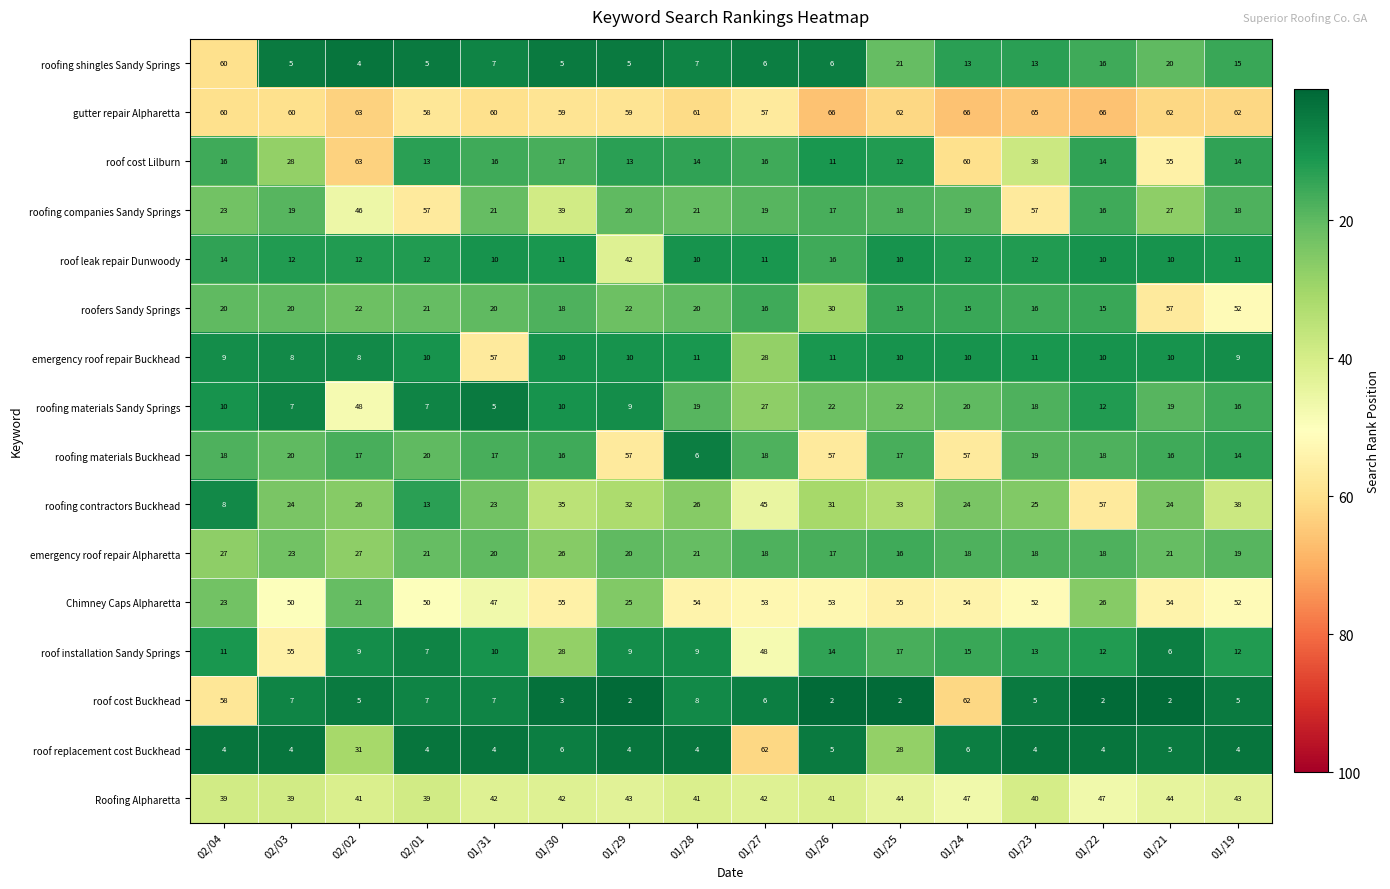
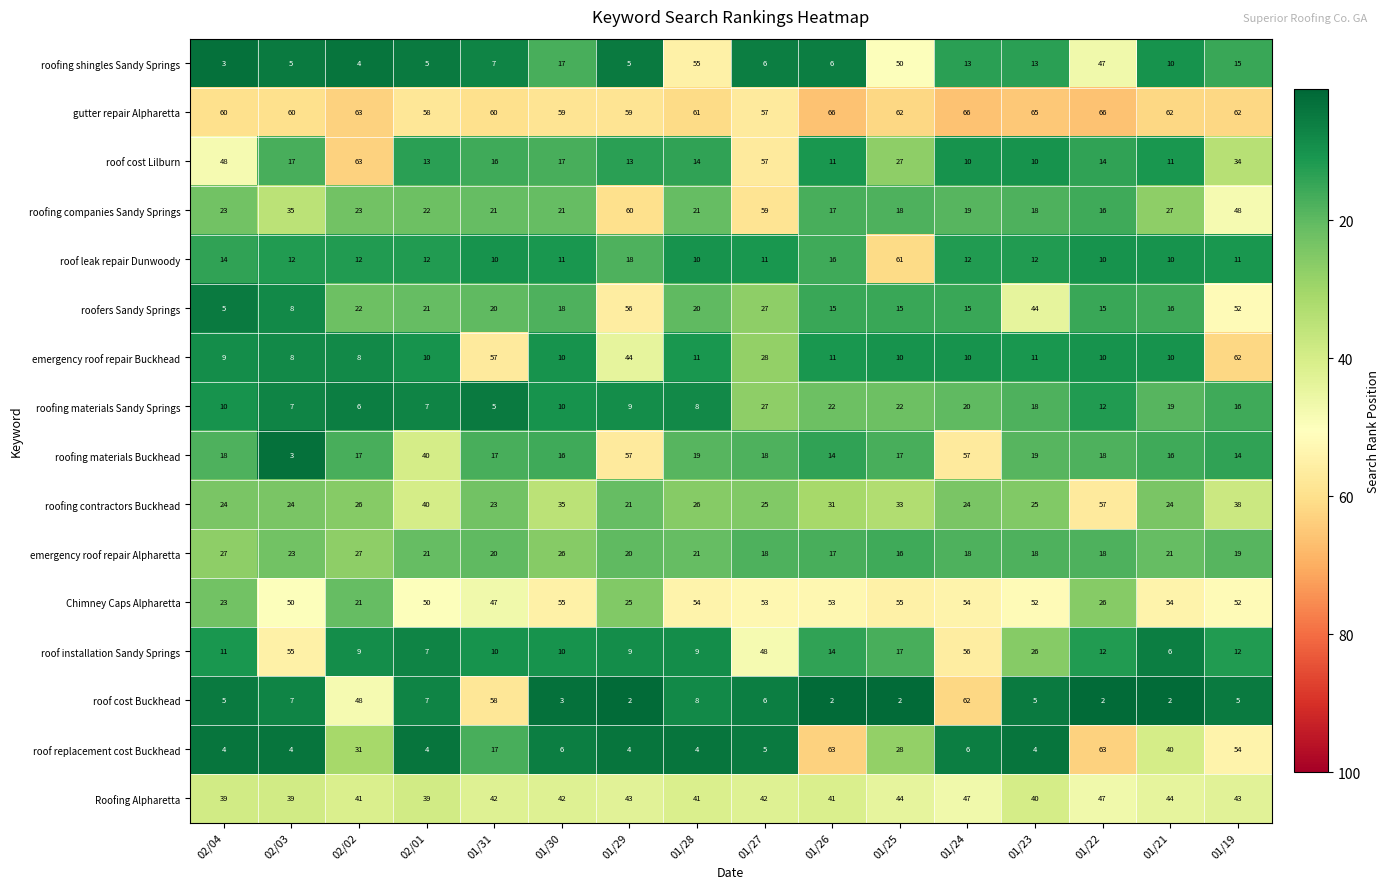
  {
    "roofing shingles Sandy Springs": {
-     "02/04": 60,
+     "02/04": 3,
      "02/03": 5,
      "02/02": 4,
      "02/01": 5,
      "01/31": 7,
-     "01/30": 5,
+     "01/30": 17,
      "01/29": 5,
-     "01/28": 7,
+     "01/28": 55,
      "01/27": 6,
      "01/26": 6,
-     "01/25": 21,
+     "01/25": 50,
      "01/24": 13,
      "01/23": 13,
-     "01/22": 16,
-     "01/21": 20,
+     "01/22": 47,
+     "01/21": 10,
      "01/19": 15
    },
    "roof cost Lilburn": {
-     "02/04": 16,
-     "02/03": 28,
+     "02/04": 48,
+     "02/03": 17,
      "02/02": 63,
      "02/01": 13,
      "01/31": 16,
      "01/30": 17,
      "01/29": 13,
      "01/28": 14,
-     "01/27": 16,
+     "01/27": 57,
      "01/26": 11,
-     "01/25": 12,
-     "01/24": 60,
-     "01/23": 38,
+     "01/25": 27,
+     "01/24": 10,
+     "01/23": 10,
      "01/22": 14,
-     "01/21": 55,
-     "01/19": 14
+     "01/21": 11,
+     "01/19": 34
    },
    "roofing companies Sandy Springs": {
      "02/04": 23,
-     "02/03": 19,
-     "02/02": 46,
-     "02/01": 57,
+     "02/03": 35,
+     "02/02": 23,
+     "02/01": 22,
      "01/31": 21,
-     "01/30": 39,
-     "01/29": 20,
+     "01/30": 21,
+     "01/29": 60,
      "01/28": 21,
-     "01/27": 19,
+     "01/27": 59,
      "01/26": 17,
      "01/25": 18,
      "01/24": 19,
-     "01/23": 57,
+     "01/23": 18,
      "01/22": 16,
      "01/21": 27,
-     "01/19": 18
+     "01/19": 48
    },
    "roof leak repair Dunwoody": {
      "02/04": 14,
      "02/03": 12,
      "02/02": 12,
      "02/01": 12,
      "01/31": 10,
      "01/30": 11,
-     "01/29": 42,
+     "01/29": 18,
      "01/28": 10,
      "01/27": 11,
      "01/26": 16,
-     "01/25": 10,
+     "01/25": 61,
      "01/24": 12,
      "01/23": 12,
      "01/22": 10,
      "01/21": 10,
      "01/19": 11
    },
    "roofers Sandy Springs": {
-     "02/04": 20,
-     "02/03": 20,
+     "02/04": 5,
+     "02/03": 8,
      "02/02": 22,
      "02/01": 21,
      "01/31": 20,
      "01/30": 18,
-     "01/29": 22,
+     "01/29": 56,
      "01/28": 20,
-     "01/27": 16,
-     "01/26": 30,
+     "01/27": 27,
+     "01/26": 15,
      "01/25": 15,
      "01/24": 15,
-     "01/23": 16,
+     "01/23": 44,
      "01/22": 15,
-     "01/21": 57,
+     "01/21": 16,
      "01/19": 52
    },
    "emergency roof repair Buckhead": {
      "02/04": 9,
      "02/03": 8,
      "02/02": 8,
      "02/01": 10,
      "01/31": 57,
      "01/30": 10,
-     "01/29": 10,
+     "01/29": 44,
      "01/28": 11,
      "01/27": 28,
      "01/26": 11,
      "01/25": 10,
      "01/24": 10,
      "01/23": 11,
      "01/22": 10,
      "01/21": 10,
-     "01/19": 9
+     "01/19": 62
    },
    "roofing materials Sandy Springs": {
      "02/04": 10,
      "02/03": 7,
-     "02/02": 48,
+     "02/02": 6,
      "02/01": 7,
      "01/31": 5,
      "01/30": 10,
      "01/29": 9,
-     "01/28": 19,
+     "01/28": 8,
      "01/27": 27,
      "01/26": 22,
      "01/25": 22,
      "01/24": 20,
      "01/23": 18,
      "01/22": 12,
      "01/21": 19,
      "01/19": 16
    },
    "roofing materials Buckhead": {
      "02/04": 18,
-     "02/03": 20,
+     "02/03": 3,
      "02/02": 17,
-     "02/01": 20,
+     "02/01": 40,
      "01/31": 17,
      "01/30": 16,
      "01/29": 57,
-     "01/28": 6,
+     "01/28": 19,
      "01/27": 18,
-     "01/26": 57,
+     "01/26": 14,
      "01/25": 17,
      "01/24": 57,
      "01/23": 19,
      "01/22": 18,
      "01/21": 16,
      "01/19": 14
    },
    "roofing contractors Buckhead": {
-     "02/04": 8,
+     "02/04": 24,
      "02/03": 24,
      "02/02": 26,
-     "02/01": 13,
+     "02/01": 40,
      "01/31": 23,
      "01/30": 35,
-     "01/29": 32,
+     "01/29": 21,
      "01/28": 26,
-     "01/27": 45,
+     "01/27": 25,
      "01/26": 31,
      "01/25": 33,
      "01/24": 24,
      "01/23": 25,
      "01/22": 57,
      "01/21": 24,
      "01/19": 38
    },
    "roof installation Sandy Springs": {
      "02/04": 11,
      "02/03": 55,
      "02/02": 9,
      "02/01": 7,
      "01/31": 10,
-     "01/30": 28,
+     "01/30": 10,
      "01/29": 9,
      "01/28": 9,
      "01/27": 48,
      "01/26": 14,
      "01/25": 17,
-     "01/24": 15,
-     "01/23": 13,
+     "01/24": 56,
+     "01/23": 26,
      "01/22": 12,
      "01/21": 6,
      "01/19": 12
    },
    "roof cost Buckhead": {
-     "02/04": 58,
+     "02/04": 5,
      "02/03": 7,
-     "02/02": 5,
+     "02/02": 48,
      "02/01": 7,
-     "01/31": 7,
+     "01/31": 58,
      "01/30": 3,
      "01/29": 2,
      "01/28": 8,
      "01/27": 6,
      "01/26": 2,
      "01/25": 2,
      "01/24": 62,
      "01/23": 5,
      "01/22": 2,
      "01/21": 2,
      "01/19": 5
    },
    "roof replacement cost Buckhead": {
      "02/04": 4,
      "02/03": 4,
      "02/02": 31,
      "02/01": 4,
-     "01/31": 4,
+     "01/31": 17,
      "01/30": 6,
      "01/29": 4,
      "01/28": 4,
-     "01/27": 62,
-     "01/26": 5,
+     "01/27": 5,
+     "01/26": 63,
      "01/25": 28,
      "01/24": 6,
      "01/23": 4,
-     "01/22": 4,
-     "01/21": 5,
-     "01/19": 4
+     "01/22": 63,
+     "01/21": 40,
+     "01/19": 54
    }
  }
